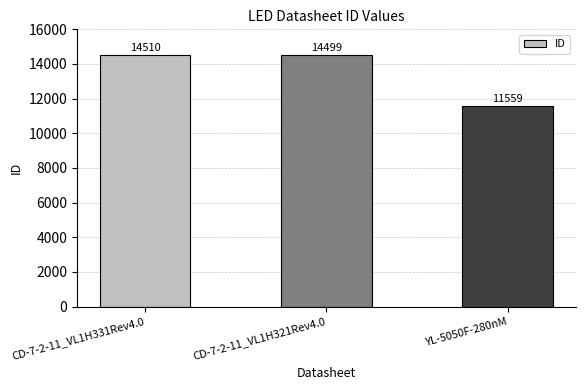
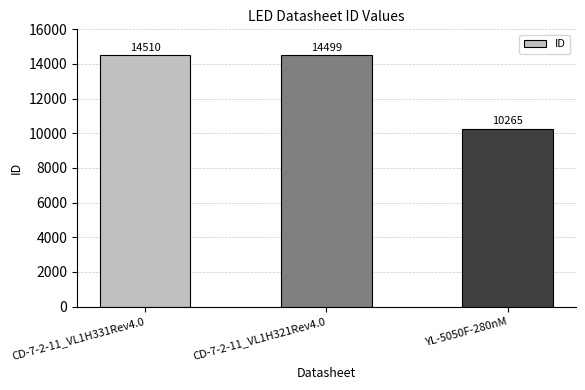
  {
    "CD-7-2-11_VL1H331Rev4.0": 14510,
    "CD-7-2-11_VL1H321Rev4.0": 14499,
-   "YL-5050F-280nM": 11559
+   "YL-5050F-280nM": 10265
  }
